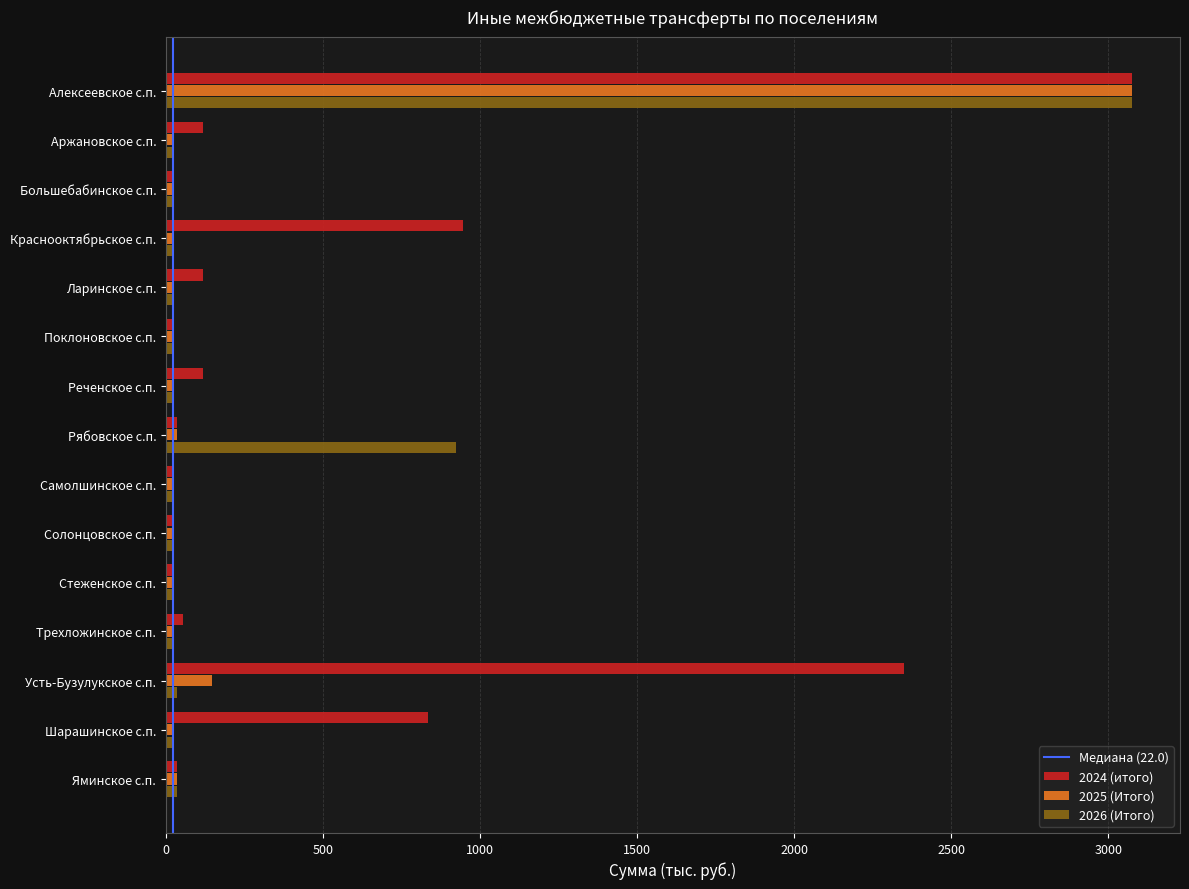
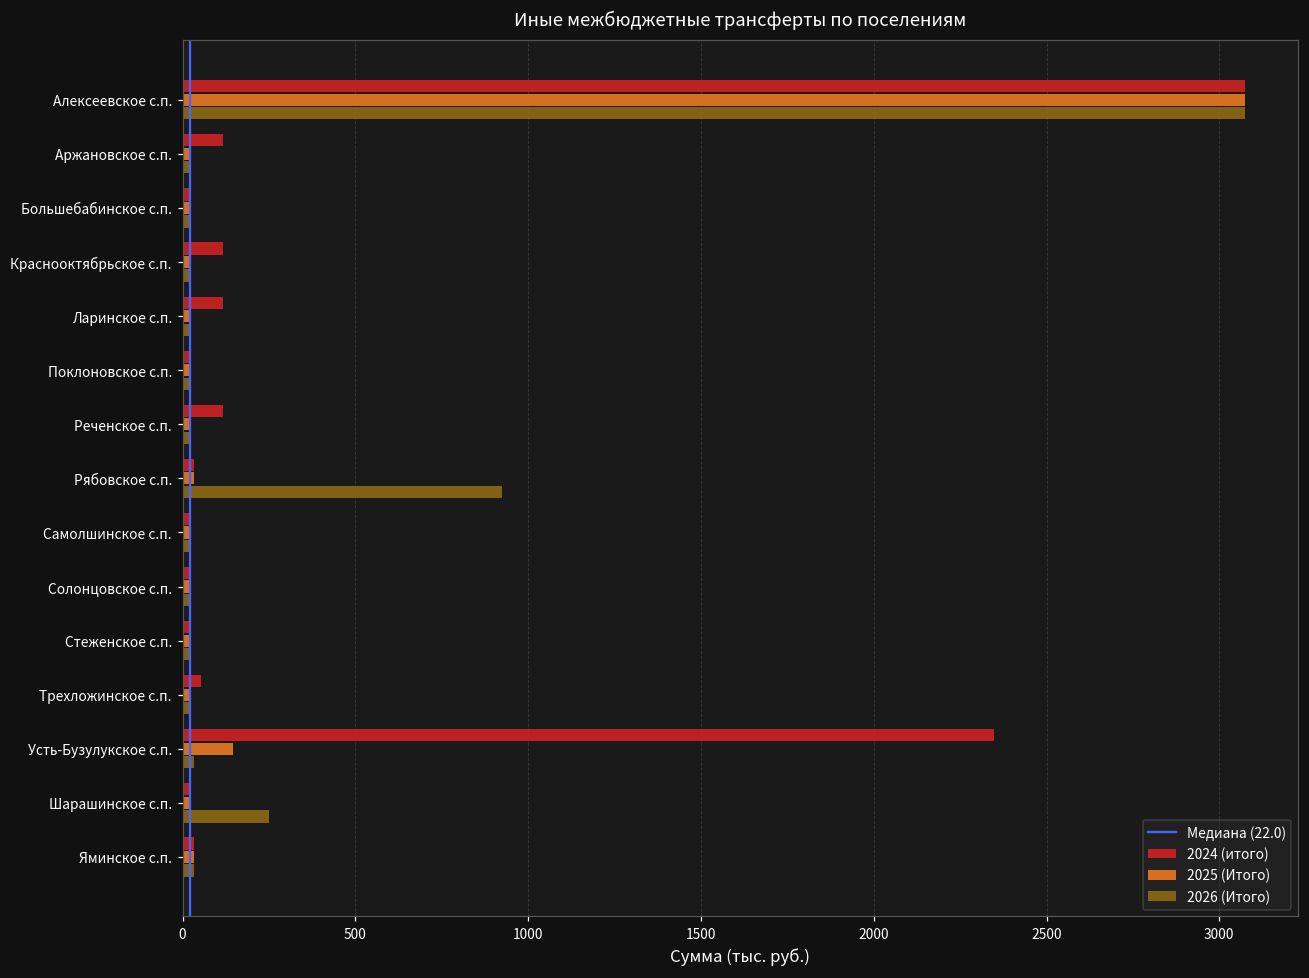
  {
    "2024 (итого)": {
      "Алексеевское с.п.": 3070,
      "Аржановское с.п.": 120,
      "Большебабинское с.п.": 20,
-     "Краснооктябрьское с.п.": 950,
+     "Краснооктябрьское с.п.": 120,
      "Ларинское с.п.": 120,
      "Поклоновское с.п.": 20,
      "Реченское с.п.": 120,
      "Рябовское с.п.": 30,
      "Самолшинское с.п.": 20,
      "Солонцовское с.п.": 20,
      "Стеженское с.п.": 20,
      "Трехложинское с.п.": 50,
      "Усть-Бузулукское с.п.": 2350,
-     "Шарашинское с.п.": 840,
+     "Шарашинское с.п.": 20,
      "Яминское с.п.": 30
    },
    "2025 (Итого)": {
      "Алексеевское с.п.": 3070,
      "Аржановское с.п.": 20,
      "Большебабинское с.п.": 20,
      "Краснооктябрьское с.п.": 20,
      "Ларинское с.п.": 20,
      "Поклоновское с.п.": 20,
      "Реченское с.п.": 20,
      "Рябовское с.п.": 30,
      "Самолшинское с.п.": 20,
      "Солонцовское с.п.": 20,
      "Стеженское с.п.": 20,
      "Трехложинское с.п.": 20,
      "Усть-Бузулукское с.п.": 150,
      "Шарашинское с.п.": 20,
      "Яминское с.п.": 30
    },
    "2026 (Итого)": {
      "Алексеевское с.п.": 3070,
      "Аржановское с.п.": 20,
      "Большебабинское с.п.": 20,
      "Краснооктябрьское с.п.": 20,
      "Ларинское с.п.": 20,
      "Поклоновское с.п.": 20,
      "Реченское с.п.": 20,
      "Рябовское с.п.": 920,
      "Самолшинское с.п.": 20,
      "Солонцовское с.п.": 20,
      "Стеженское с.п.": 20,
      "Трехложинское с.п.": 20,
      "Усть-Бузулукское с.п.": 30,
-     "Шарашинское с.п.": 20,
+     "Шарашинское с.п.": 250,
      "Яминское с.п.": 30
    }
  }
